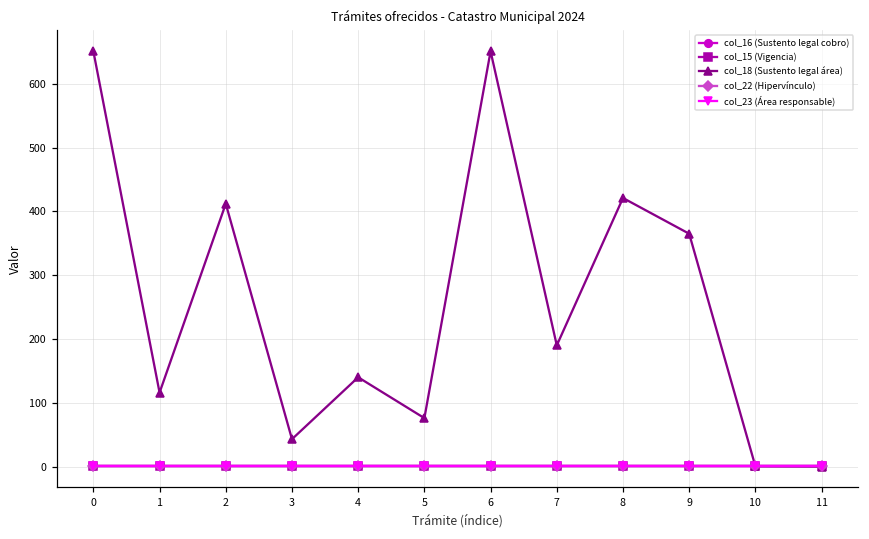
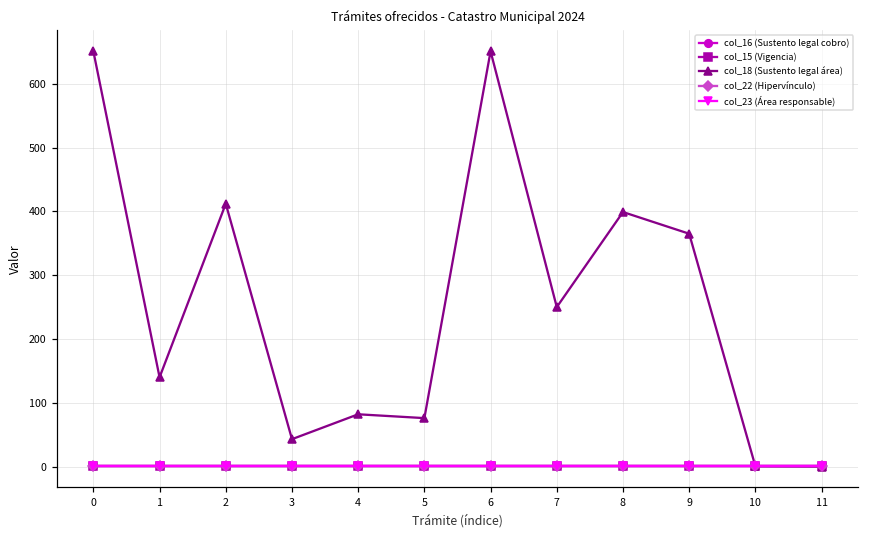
  {
    "col_23 (Área responsable)": {
      "0": 0,
      "1": 0,
      "2": 0,
      "3": 0,
      "4": 0,
      "5": 0,
      "6": 0,
      "7": 0,
      "8": 0,
      "9": 0
    },
    "col_18 (Sustento legal área)": {
      "0": 650,
-     "1": 120,
+     "1": 140,
      "2": 410,
      "3": 40,
-     "4": 140,
+     "4": 80,
      "5": 80,
      "6": 650,
-     "7": 190,
-     "8": 420,
+     "7": 250,
+     "8": 400,
      "9": 370
    }
  }
